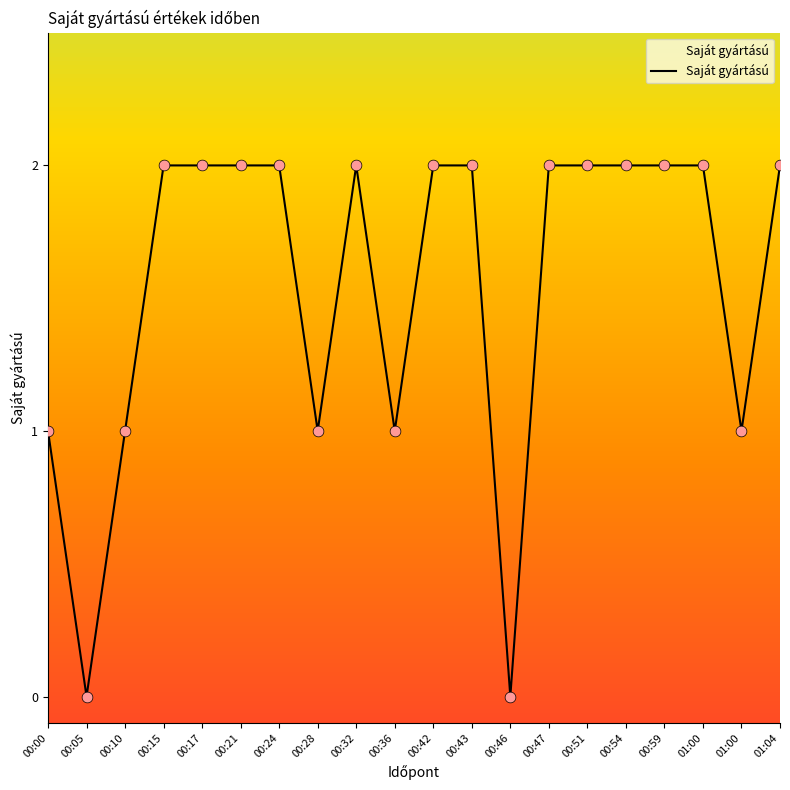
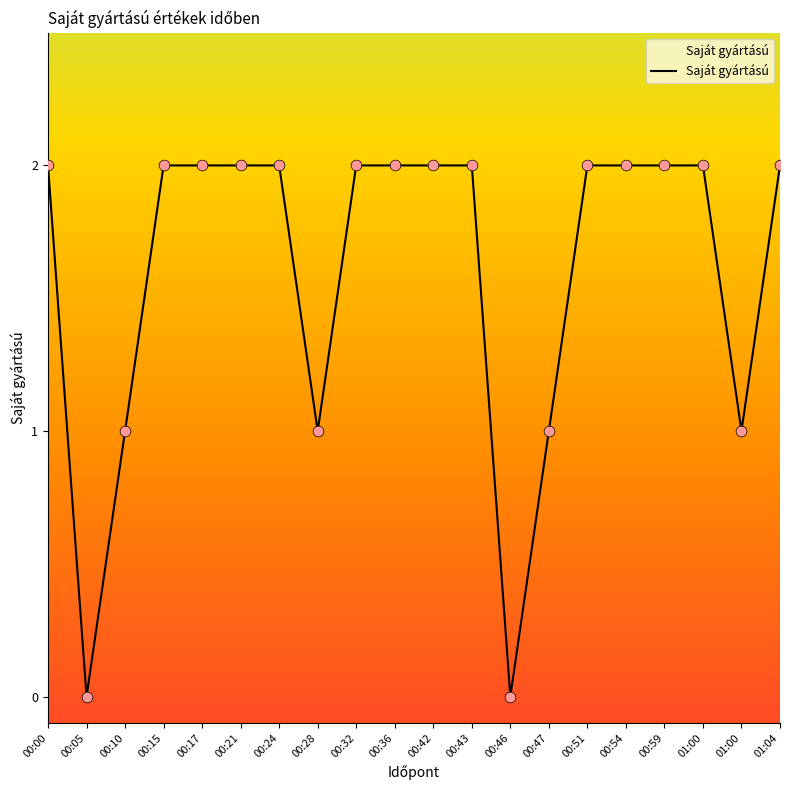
  {
-   "00:00": 1,
+   "00:00": 2,
    "00:05": 0,
    "00:10": 1,
    "00:15": 2,
    "00:17": 2,
    "00:21": 2,
    "00:24": 2,
    "00:28": 1,
    "00:32": 2,
-   "00:36": 1,
+   "00:36": 2,
    "00:42": 2,
    "00:43": 2,
    "00:46": 0,
-   "00:47": 2,
+   "00:47": 1,
    "00:51": 2,
    "00:54": 2,
    "00:59": 2,
    "01:04": 2
  }
